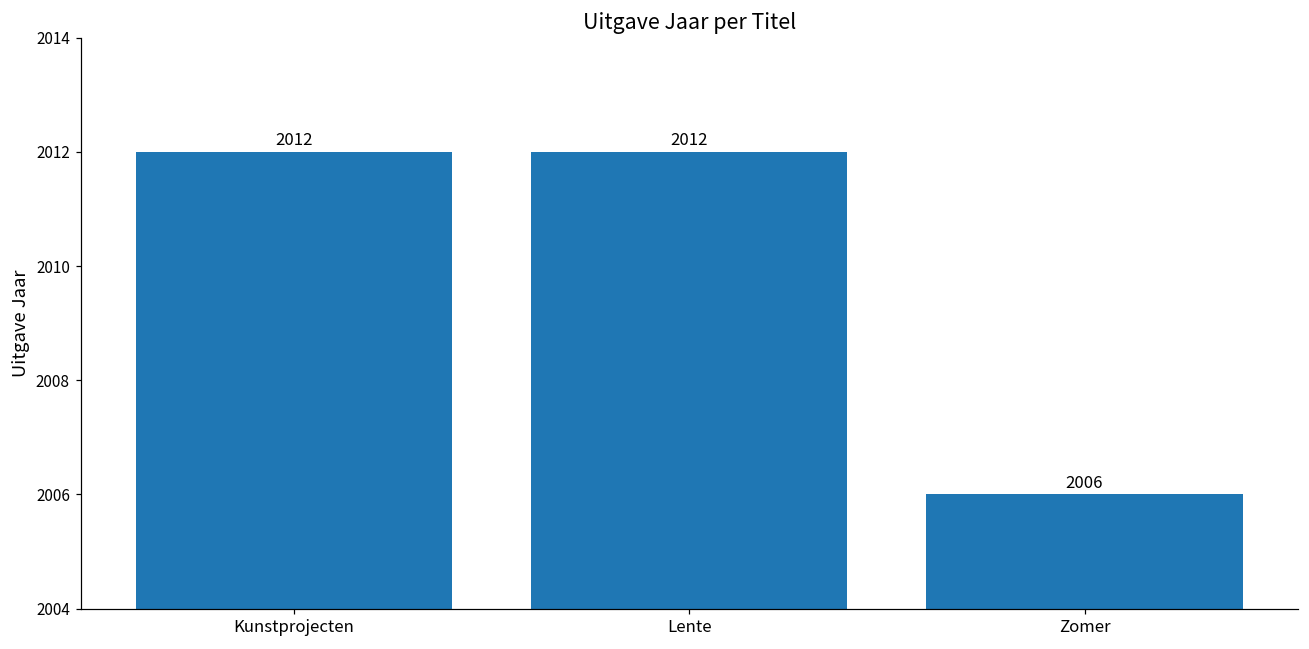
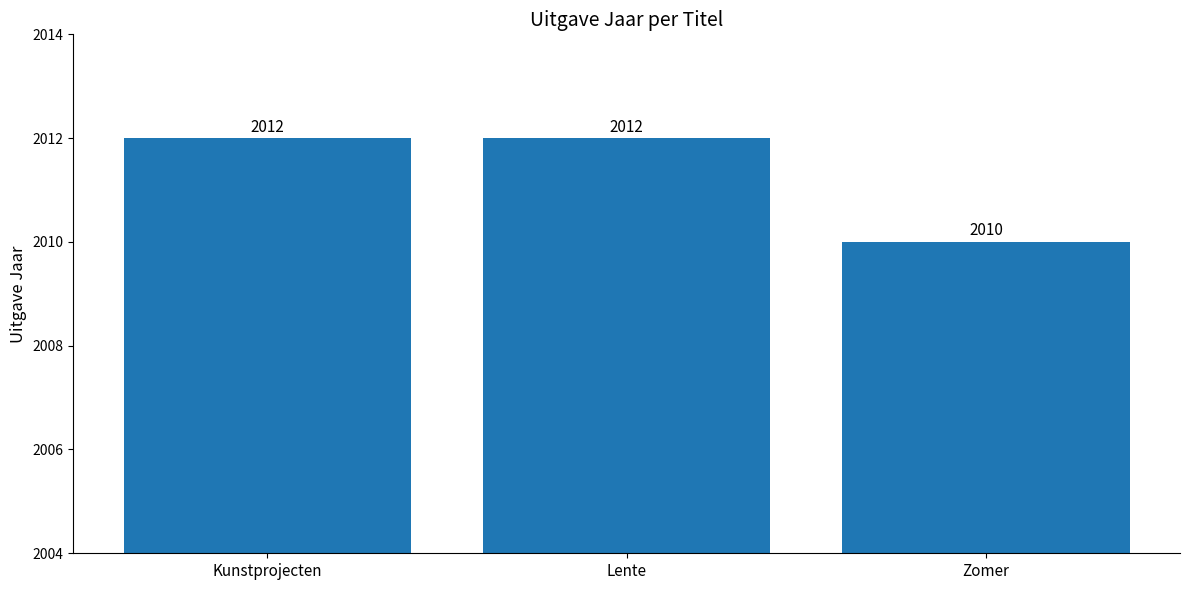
  {
    "Kunstprojecten": 2012,
    "Lente": 2012,
-   "Zomer": 2006
+   "Zomer": 2010
  }
